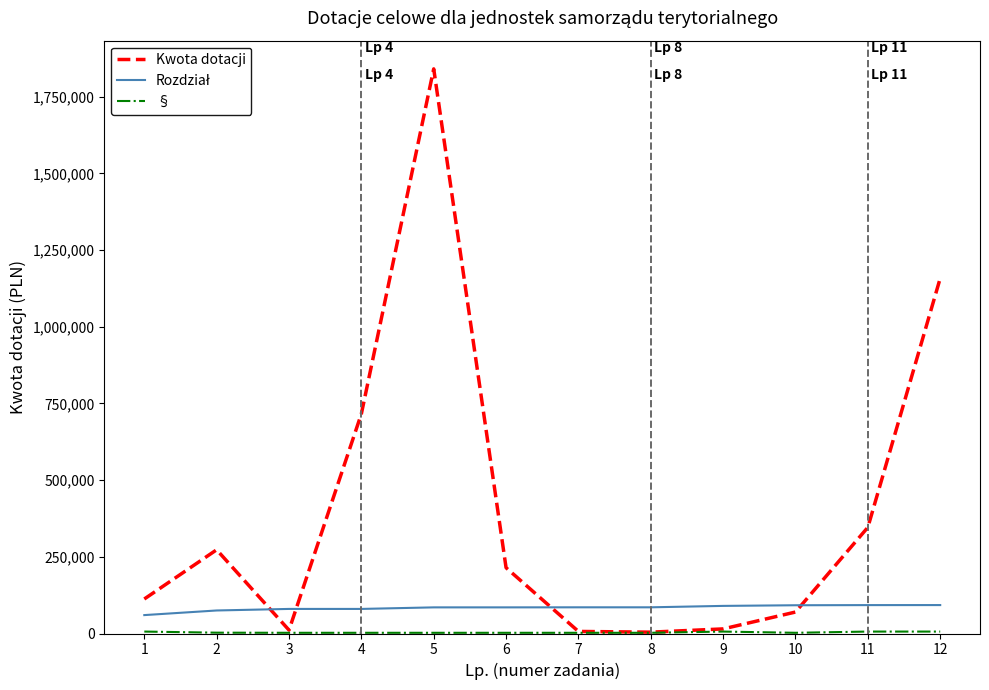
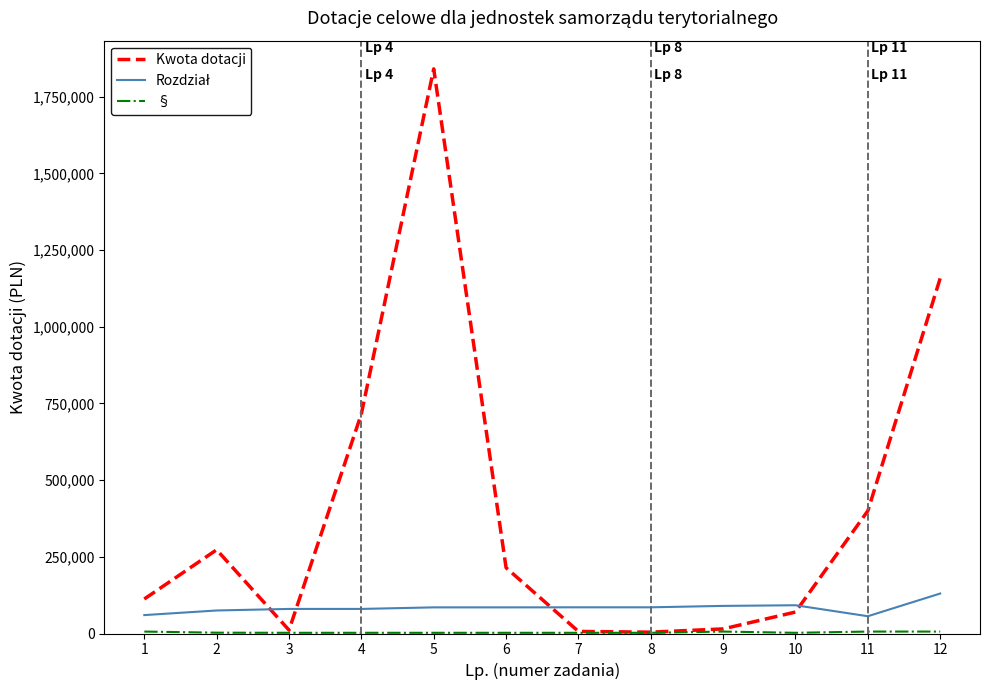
  {
    "Kwota dotacji": {
      "1": "110,000",
      "2": "270,000",
      "3": "10,000",
      "4": "720,000",
      "5": "1,840,000",
      "6": "210,000",
      "9": "20,000",
      "10": "70,000",
-     "11": "350,000",
+     "11": "400,000",
      "12": "1,160,000"
    },
    "Rozdział": {
      "1": "60,000",
      "2": "80,000",
      "3": "80,000",
      "4": "80,000",
      "5": "90,000",
      "6": "90,000",
      "7": "90,000",
      "8": "90,000",
      "9": "90,000",
      "10": "90,000",
-     "11": "90,000",
-     "12": "90,000"
+     "11": "60,000",
+     "12": "130,000"
    },
    "§": {
      "1": "10,000",
      "2": "0",
      "3": "0",
      "4": "0",
      "5": "0",
      "6": "0",
      "9": "10,000",
      "10": "0",
      "11": "10,000",
      "12": "10,000"
    }
  }
